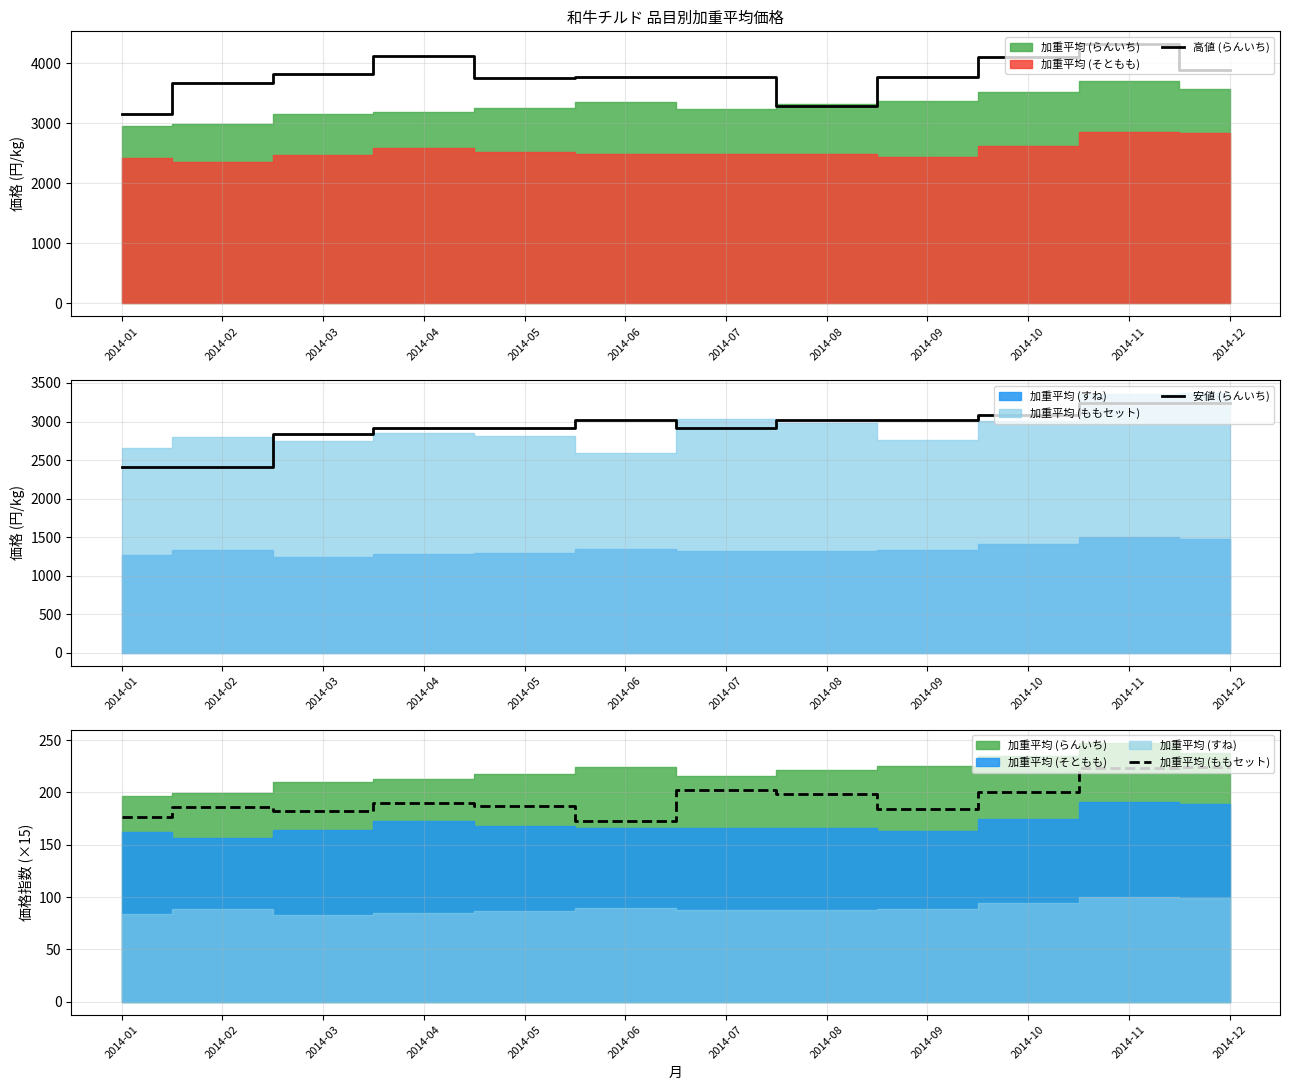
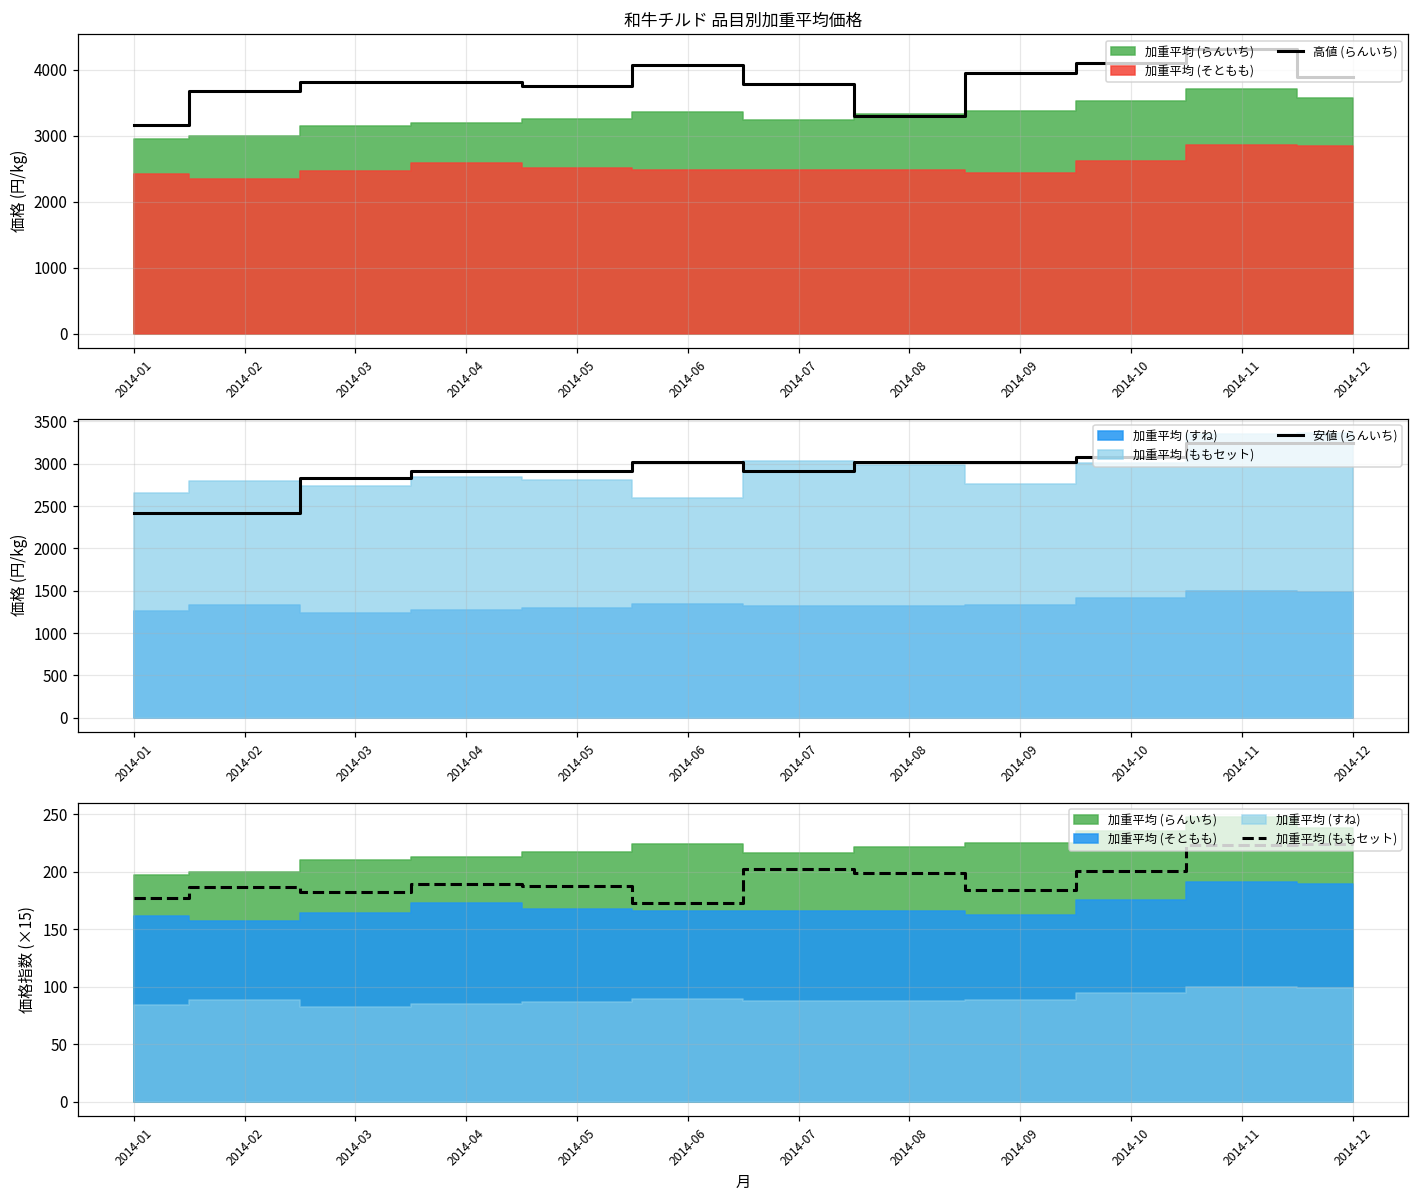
  {
    "和牛チルド 品目別加重平均価格": {
      "高値 (らんいち)": {
        "2014-01": 3200,
        "2014-02": 3700,
        "2014-03": 3800,
-       "2014-04": 4100,
+       "2014-04": 3800,
        "2014-05": 3800,
-       "2014-06": 3800,
+       "2014-06": 4100,
        "2014-07": 3800,
        "2014-08": 3300,
-       "2014-09": 3800
+       "2014-09": 4000
      }
    }
  }
